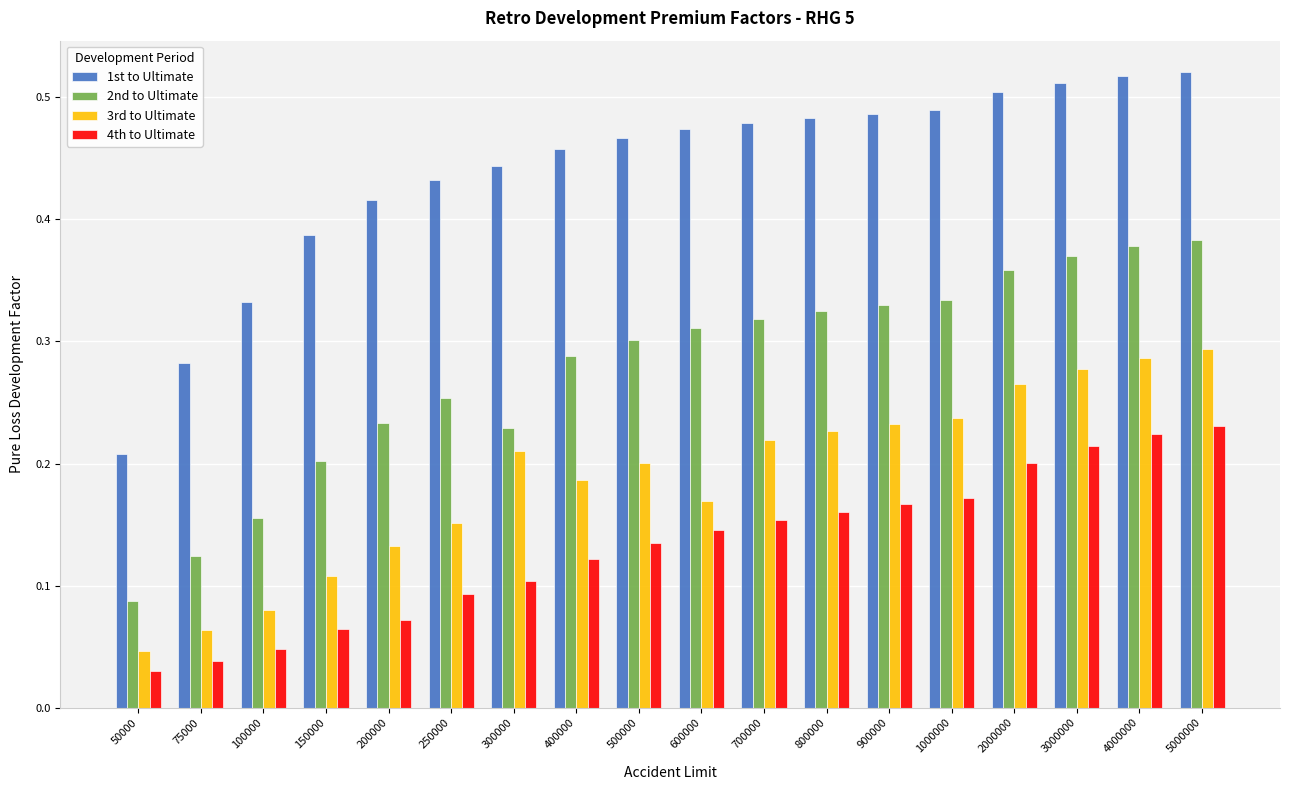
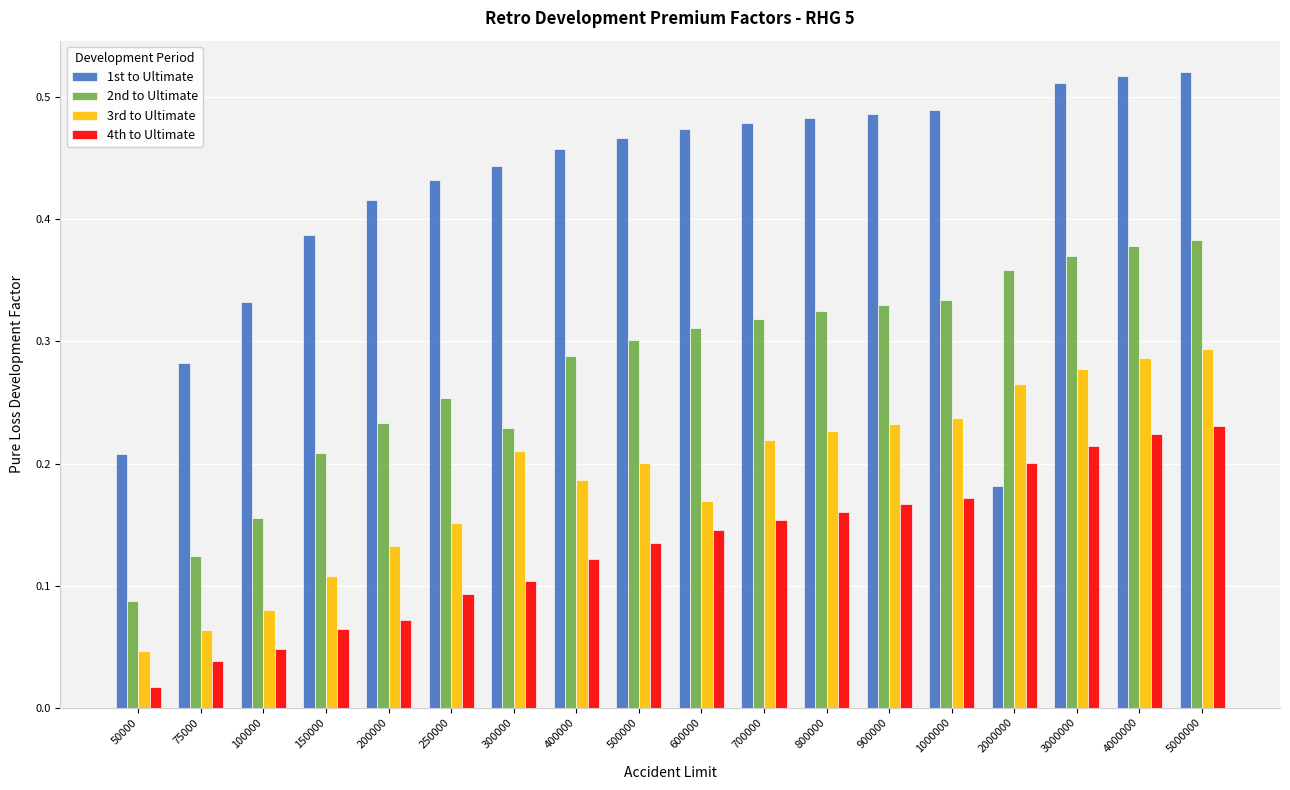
  {
    "1st to Ultimate": {
      "50000": 0.208,
      "75000": 0.282,
      "100000": 0.332,
      "150000": 0.388,
      "200000": 0.416,
      "250000": 0.433,
      "300000": 0.444,
      "400000": 0.458,
      "500000": 0.467,
      "600000": 0.474,
      "700000": 0.479,
      "800000": 0.483,
      "900000": 0.487,
      "1000000": 0.490,
-     "2000000": 0.504,
+     "2000000": 0.182,
      "3000000": 0.512,
      "4000000": 0.517,
      "5000000": 0.520
    },
    "2nd to Ultimate": {
      "50000": 0.087,
      "75000": 0.124,
      "100000": 0.156,
-     "150000": 0.202,
+     "150000": 0.209,
      "200000": 0.233,
      "250000": 0.254,
      "300000": 0.229,
      "400000": 0.288,
      "500000": 0.301,
      "600000": 0.311,
      "700000": 0.319,
      "800000": 0.325,
      "900000": 0.330,
      "1000000": 0.334,
      "2000000": 0.358,
      "3000000": 0.370,
      "4000000": 0.378,
      "5000000": 0.383
    },
    "3rd to Ultimate": {
      "50000": 0.047,
      "75000": 0.064,
      "100000": 0.080,
      "150000": 0.108,
      "200000": 0.133,
      "250000": 0.151,
      "300000": 0.211,
      "400000": 0.186,
      "500000": 0.200,
      "600000": 0.170,
      "700000": 0.219,
      "800000": 0.227,
      "900000": 0.233,
      "1000000": 0.238,
      "2000000": 0.265,
      "3000000": 0.277,
      "4000000": 0.286,
      "5000000": 0.294
    },
    "4th to Ultimate": {
-     "50000": 0.030,
+     "50000": 0.017,
      "75000": 0.039,
      "100000": 0.048,
      "150000": 0.065,
      "200000": 0.072,
      "250000": 0.093,
      "300000": 0.104,
      "400000": 0.122,
      "500000": 0.135,
      "600000": 0.145,
      "700000": 0.154,
      "800000": 0.161,
      "900000": 0.167,
      "1000000": 0.172,
      "2000000": 0.201,
      "3000000": 0.214,
      "4000000": 0.224,
      "5000000": 0.231
    }
  }
